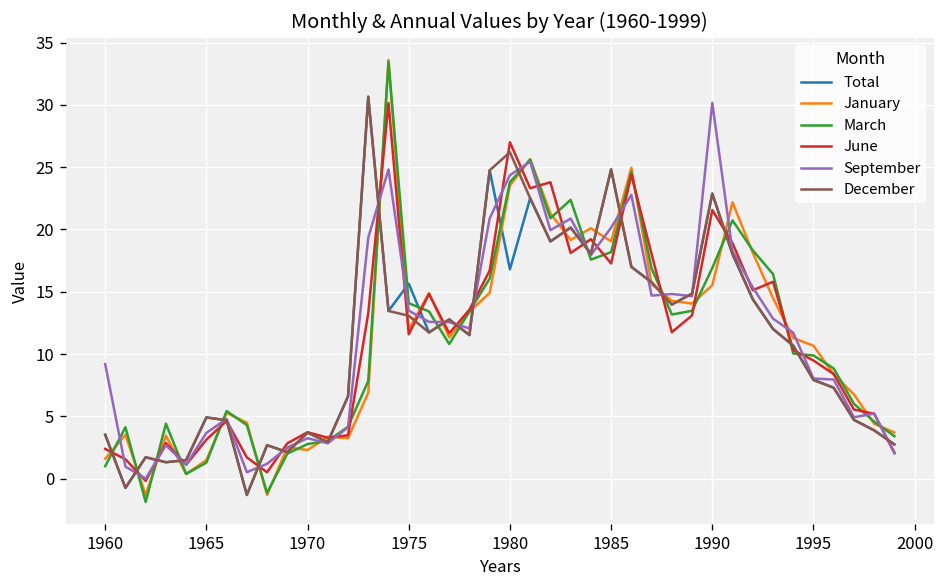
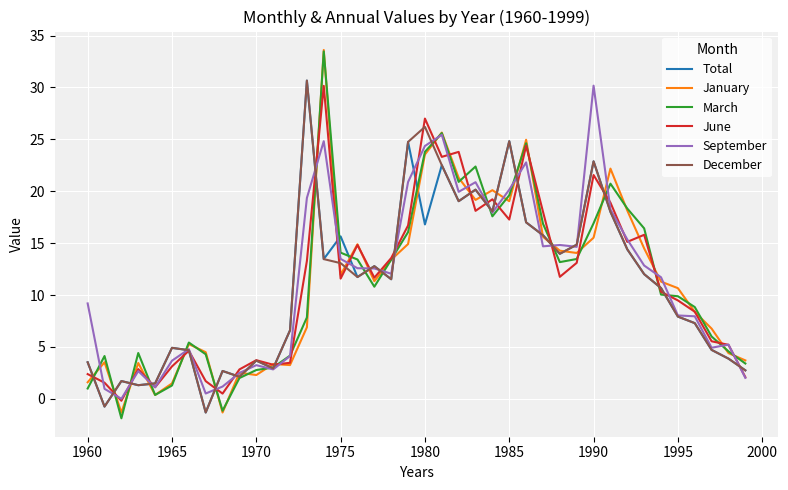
  {
    "Total": {
      "1975": 15.7,
      "1980": 16.8
    },
    "January": {
      "1960": 1.6,
      "1970": 2.3,
      "1975": 12.0,
      "1980": 23.5,
      "1985": 19.0,
      "1990": 15.5,
      "1995": 10.7
    },
    "March": {
      "1960": 1.0,
      "1970": 2.8,
      "1975": 14.1,
      "1980": 23.8,
-     "1985": 18.2,
+     "1985": 19.6,
      "1990": 16.9,
      "1995": 9.9
    },
    "June": {
      "1960": 2.4,
      "1965": 3.1,
      "1975": 11.6,
      "1980": 27.0,
      "1985": 17.3,
      "1990": 21.6,
      "1995": 9.5
    },
    "September": {
      "1960": 9.2,
      "1965": 3.7,
      "1970": 3.2,
      "1975": 13.5,
      "1980": 24.4,
      "1985": 20.2,
      "1990": 30.2
    },
    "December": {
      "1975": 13.1,
      "1980": 26.2
    }
  }
